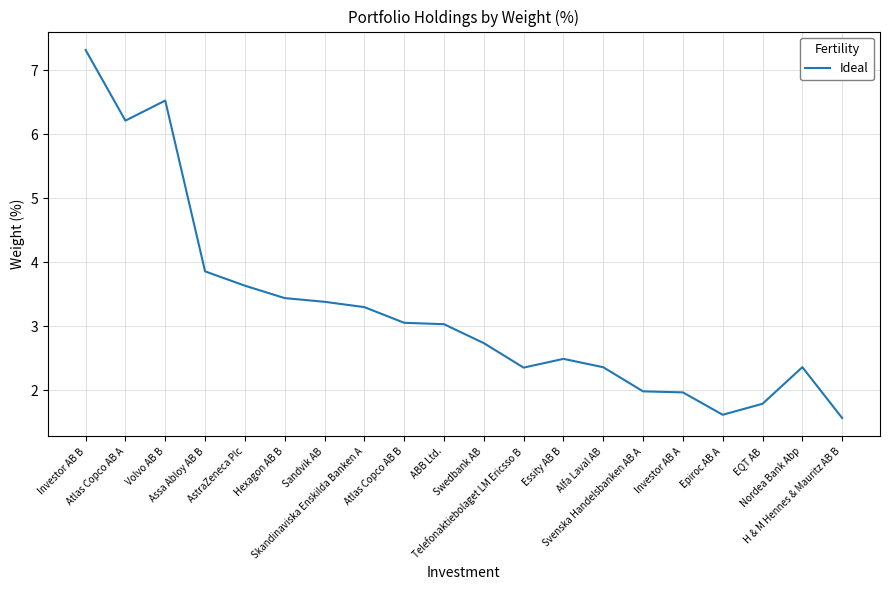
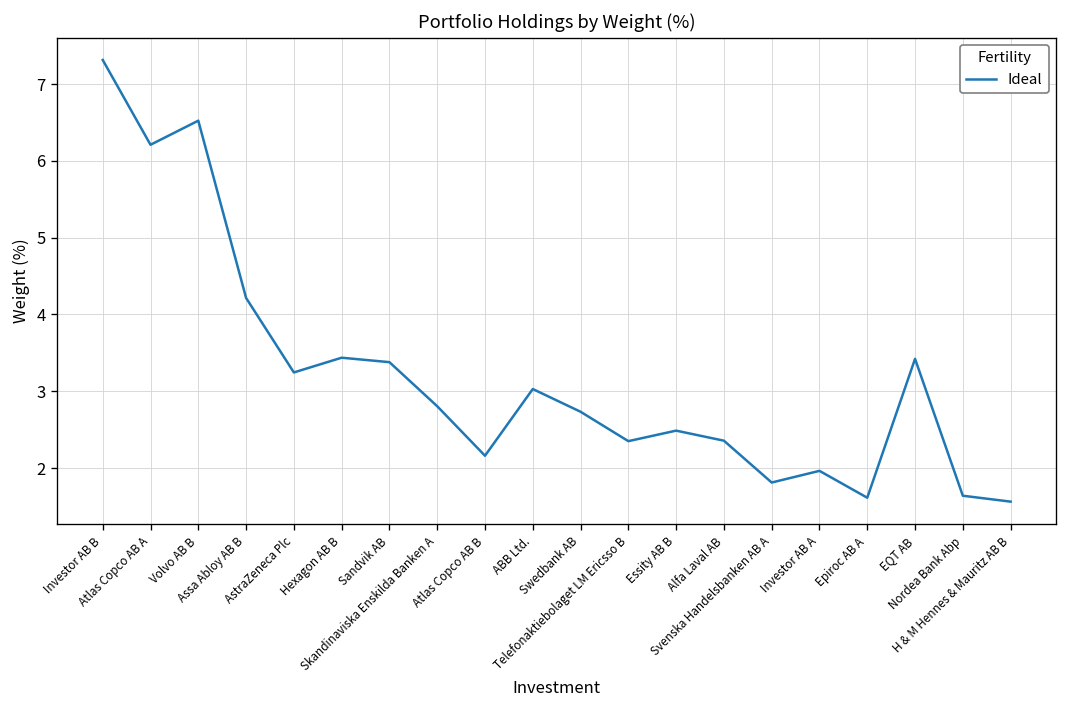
  {
    "Investor AB B": 7.3,
    "Atlas Copco AB A": 6.2,
    "Volvo AB B": 6.5,
-   "Assa Abloy AB B": 3.9,
-   "AstraZeneca Plc": 3.6,
+   "Assa Abloy AB B": 4.2,
+   "AstraZeneca Plc": 3.2,
    "Hexagon AB B": 3.4,
    "Sandvik AB": 3.4,
-   "Skandinaviska Enskilda Banken A": 3.3,
-   "Atlas Copco AB B": 3.1,
+   "Skandinaviska Enskilda Banken A": 2.8,
+   "Atlas Copco AB B": 2.2,
    "ABB Ltd.": 3.0,
    "Swedbank AB": 2.7,
    "Telefonaktiebolaget LM Ericsso B": 2.4,
    "Essity AB B": 2.5,
    "Alfa Laval AB": 2.4,
-   "Svenska Handelsbanken AB A": 2.0,
+   "Svenska Handelsbanken AB A": 1.8,
    "Investor AB A": 2.0,
    "Epiroc AB A": 1.6,
-   "EQT AB": 1.8,
-   "Nordea Bank Abp": 2.4,
+   "EQT AB": 3.4,
+   "Nordea Bank Abp": 1.6,
    "H & M Hennes & Mauritz AB B": 1.6
  }
